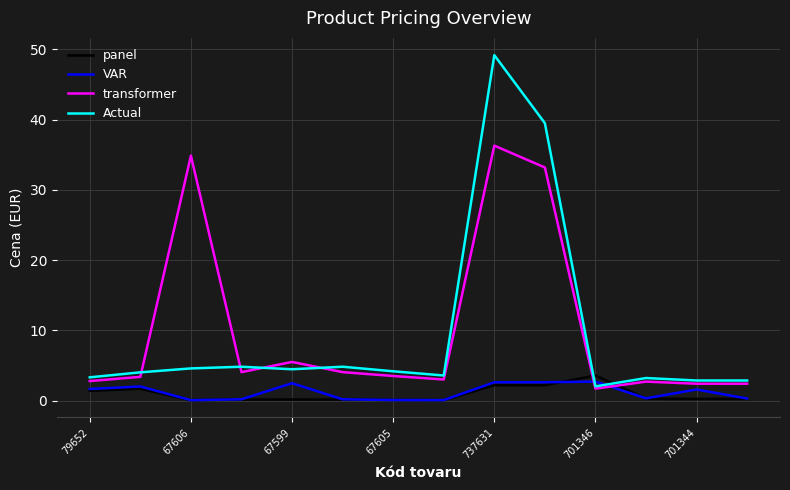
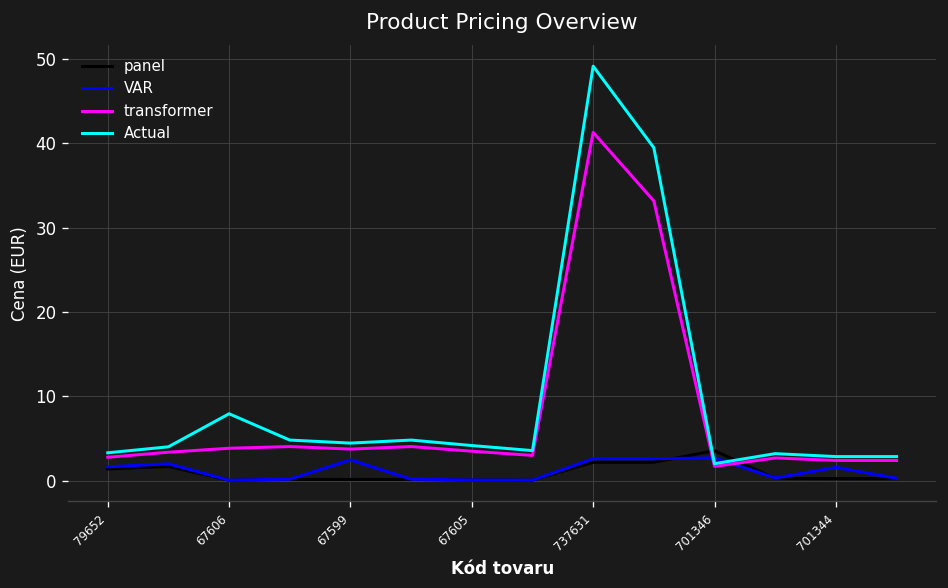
  {
    "panel": {
      "67599": 0,
      "737631": 2,
      "701346": 4,
      "701344": 0
    },
    "VAR": {
      "67599": 2,
      "737631": 3,
      "701346": 3,
      "701344": 2
    },
    "transformer": {
      "79652": 3,
-     "67606": 35,
-     "67599": 6,
+     "67606": 4,
+     "67599": 4,
      "67605": 4,
-     "737631": 36,
+     "737631": 41,
      "701344": 2
    },
    "Actual": {
      "79652": 3,
-     "67606": 5,
+     "67606": 8,
      "67599": 4,
      "67605": 4,
      "737631": 49,
      "701344": 3
    }
  }
